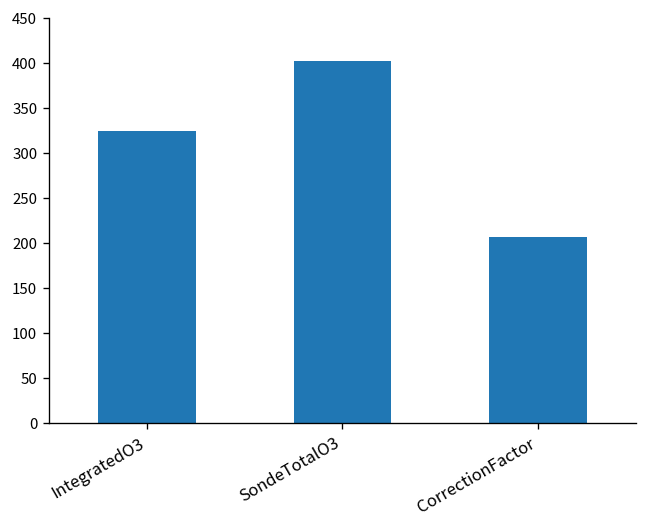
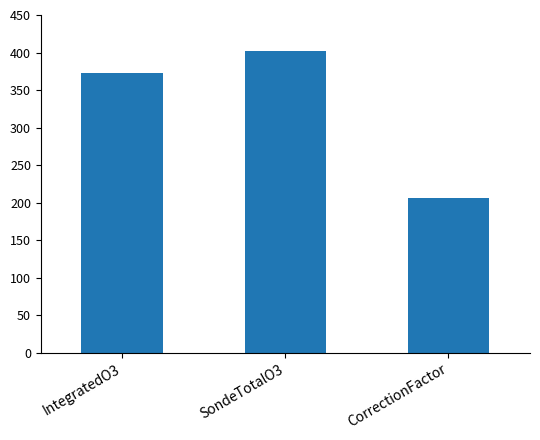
  {
-   "IntegratedO3": 320,
+   "IntegratedO3": 370,
    "SondeTotalO3": 400,
    "CorrectionFactor": 210
  }
